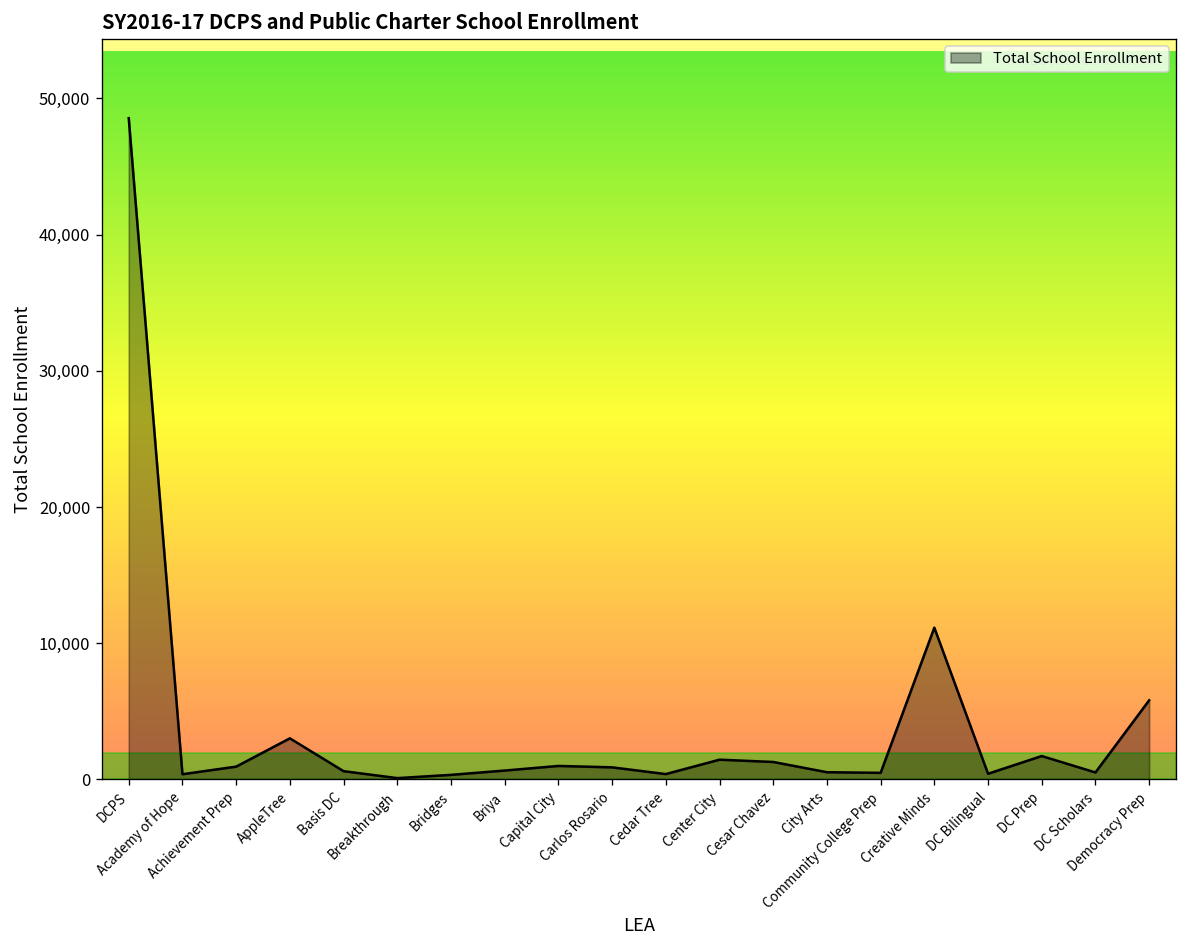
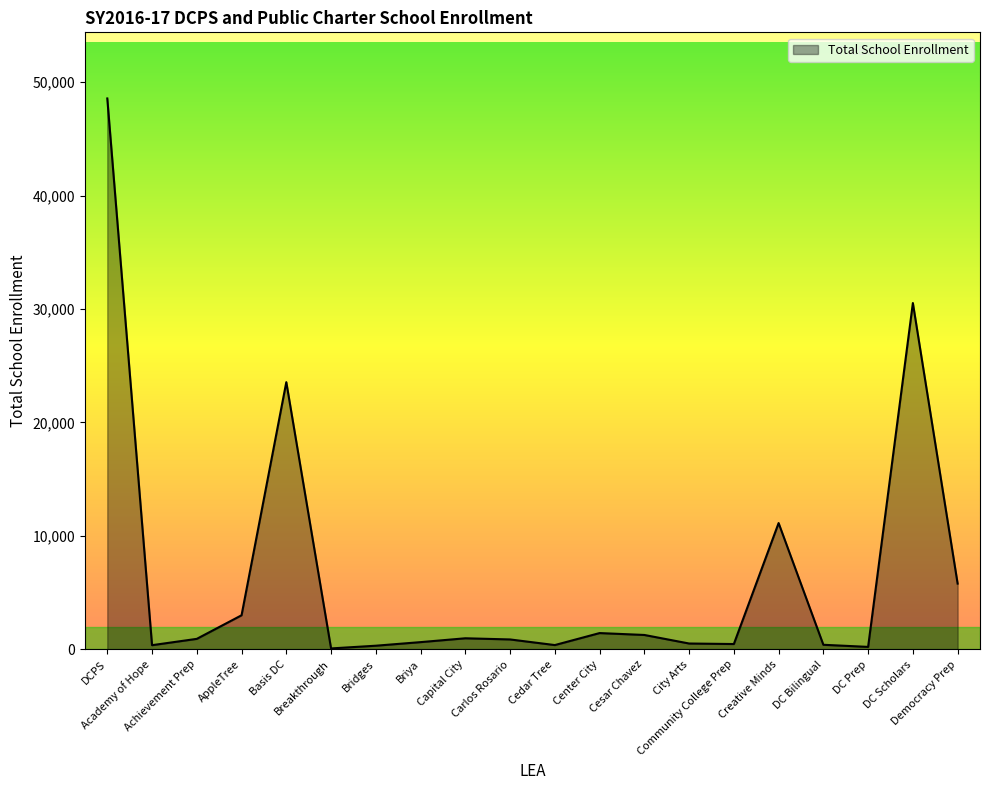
  {
    "DCPS": "48,600",
    "Academy of Hope": "400",
    "Achievement Prep": "900",
    "AppleTree": "3,000",
-   "Basis DC": "600",
+   "Basis DC": "23,600",
    "Breakthrough": "100",
    "Bridges": "300",
    "Briya": "600",
    "Capital City": "1,000",
    "Carlos Rosario": "900",
    "Cedar Tree": "400",
    "Center City": "1,400",
    "Cesar Chavez": "1,300",
    "City Arts": "500",
    "Community College Prep": "500",
    "Creative Minds": "11,100",
    "DC Bilingual": "400",
-   "DC Prep": "1,700",
-   "DC Scholars": "500",
+   "DC Prep": "200",
+   "DC Scholars": "30,500",
    "Democracy Prep": "5,800"
  }
